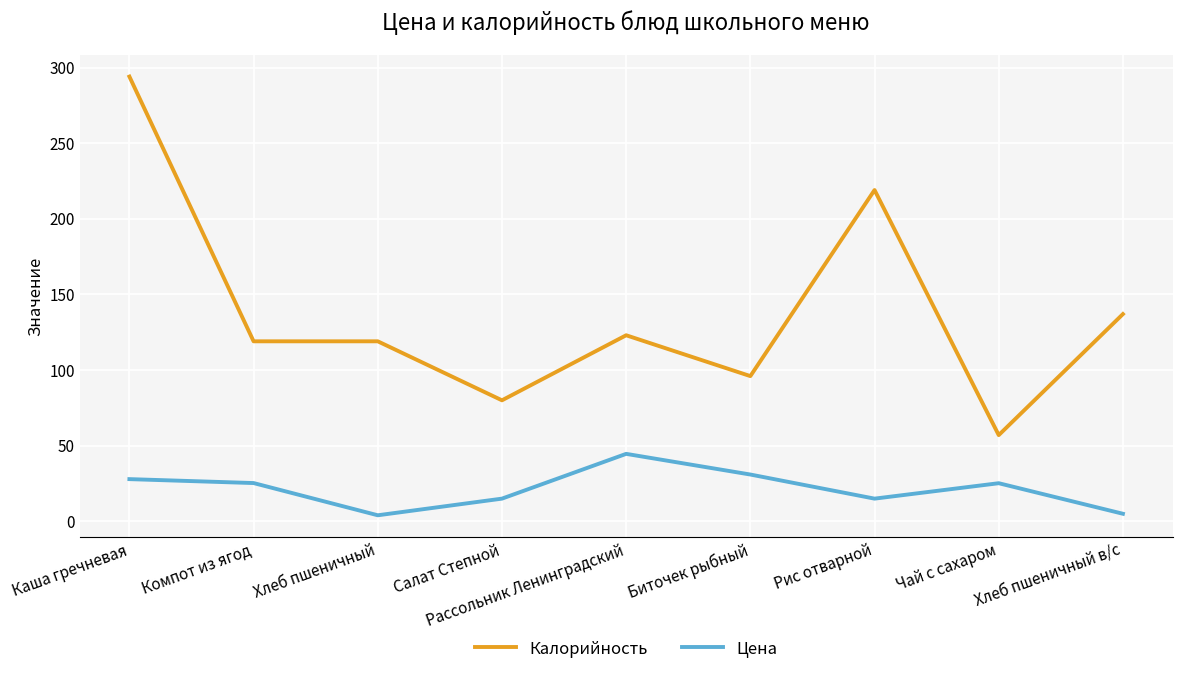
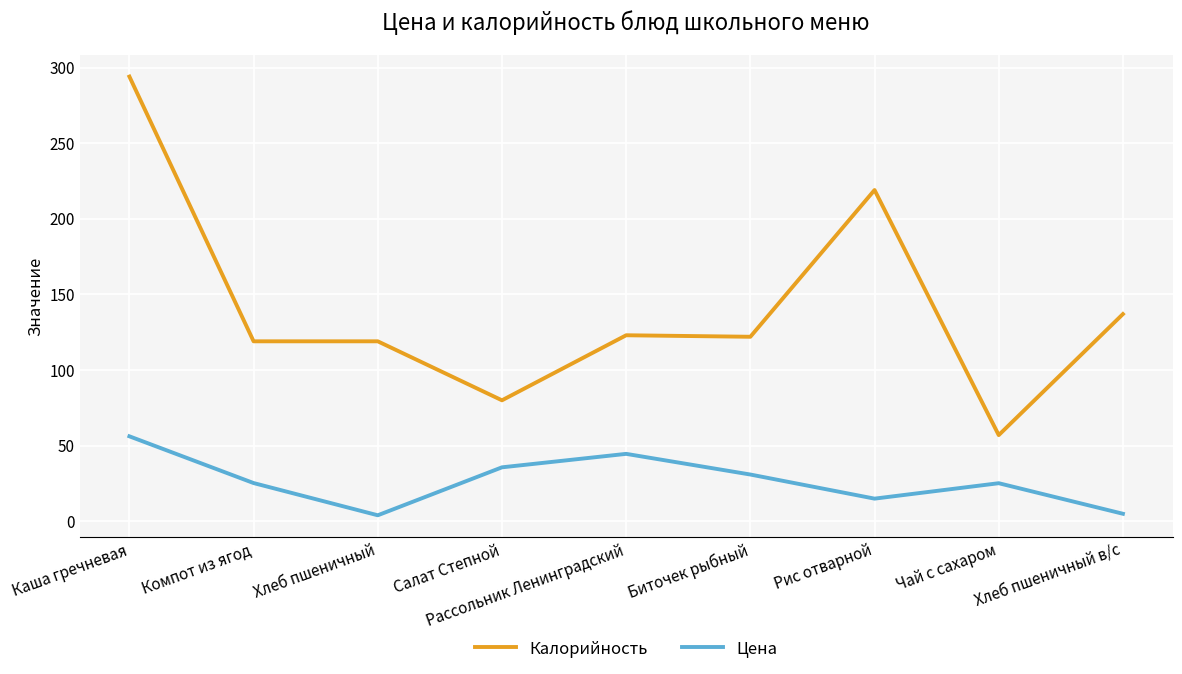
  {
    "Калорийность": {
      "Каша гречневая": 294,
      "Компот из ягод": 119,
      "Хлеб пшеничный": 119,
      "Салат Степной": 80,
      "Рассольник Ленинградский": 123,
-     "Биточек рыбный": 96,
+     "Биточек рыбный": 122,
      "Рис отварной": 219,
      "Чай с сахаром": 57,
      "Хлеб пшеничный в/с": 137
    },
    "Цена": {
-     "Каша гречневая": 28,
+     "Каша гречневая": 56,
      "Компот из ягод": 25,
      "Хлеб пшеничный": 4,
-     "Салат Степной": 15,
+     "Салат Степной": 36,
      "Рассольник Ленинградский": 45,
      "Биточек рыбный": 31,
      "Рис отварной": 15,
      "Чай с сахаром": 25,
      "Хлеб пшеничный в/с": 5
    }
  }
